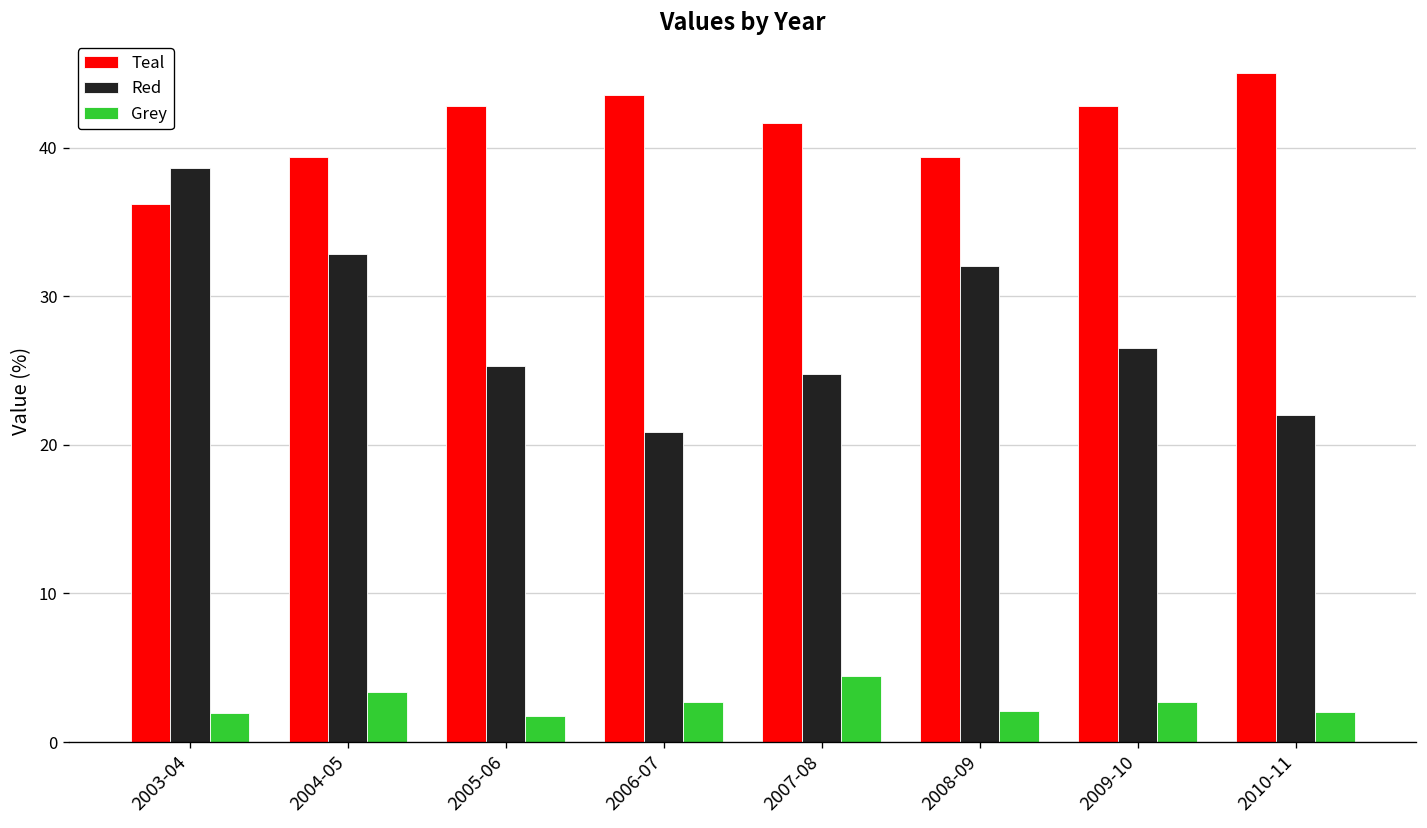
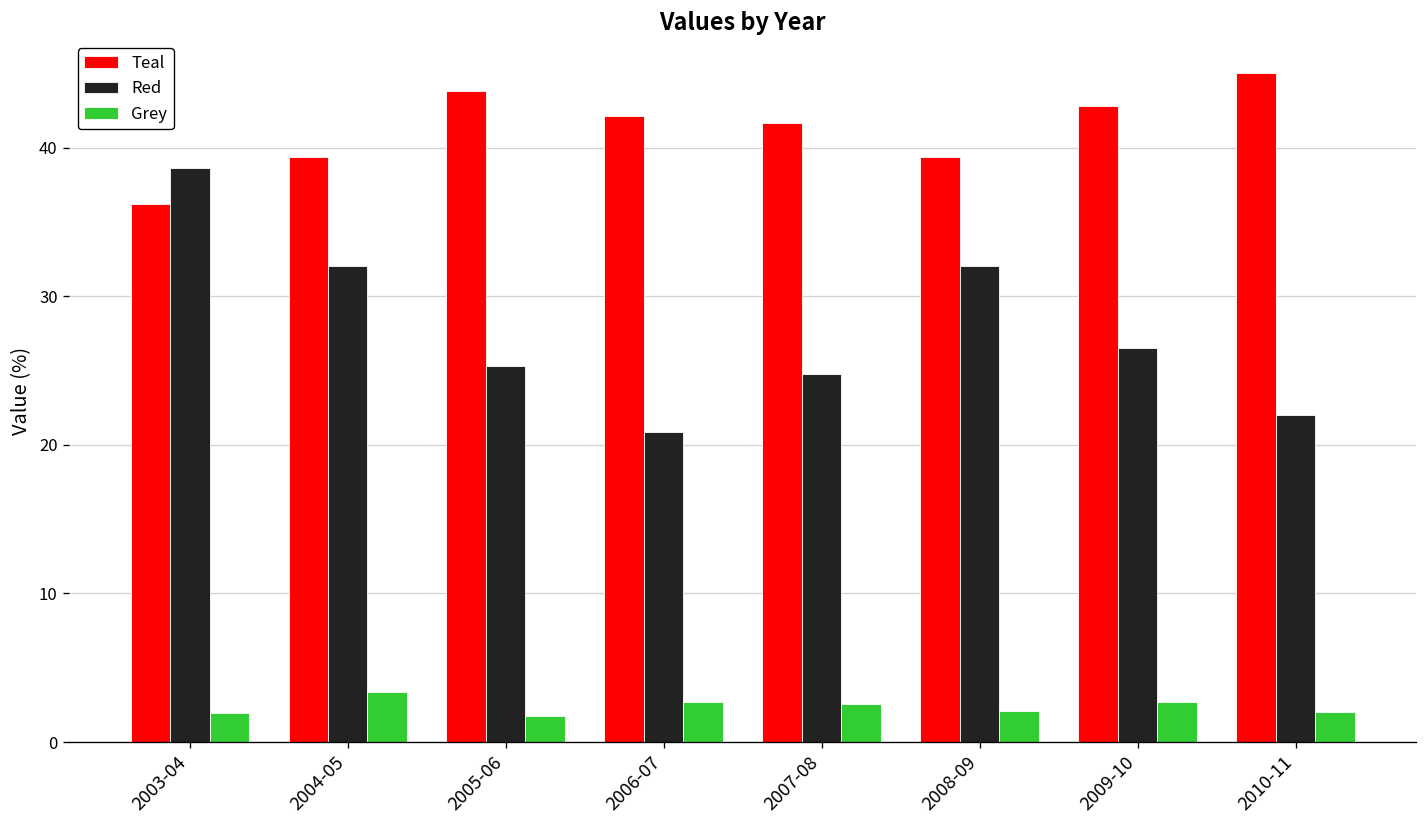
  {
    "Teal": {
      "2003-04": 36.2,
      "2004-05": 39.4,
-     "2005-06": 42.8,
-     "2006-07": 43.5,
+     "2005-06": 43.9,
+     "2006-07": 42.1,
      "2007-08": 41.7,
      "2008-09": 39.4,
      "2009-10": 42.8,
      "2010-11": 45.0
    },
    "Red": {
      "2003-04": 38.6,
-     "2004-05": 32.8,
+     "2004-05": 32.0,
      "2005-06": 25.3,
      "2006-07": 20.9,
      "2007-08": 24.8,
      "2008-09": 32.0,
      "2009-10": 26.5,
      "2010-11": 22.0
    },
    "Grey": {
      "2003-04": 2.0,
      "2004-05": 3.4,
      "2005-06": 1.8,
      "2006-07": 2.7,
-     "2007-08": 4.5,
+     "2007-08": 2.6,
      "2008-09": 2.1,
      "2009-10": 2.7,
      "2010-11": 2.0
    }
  }
